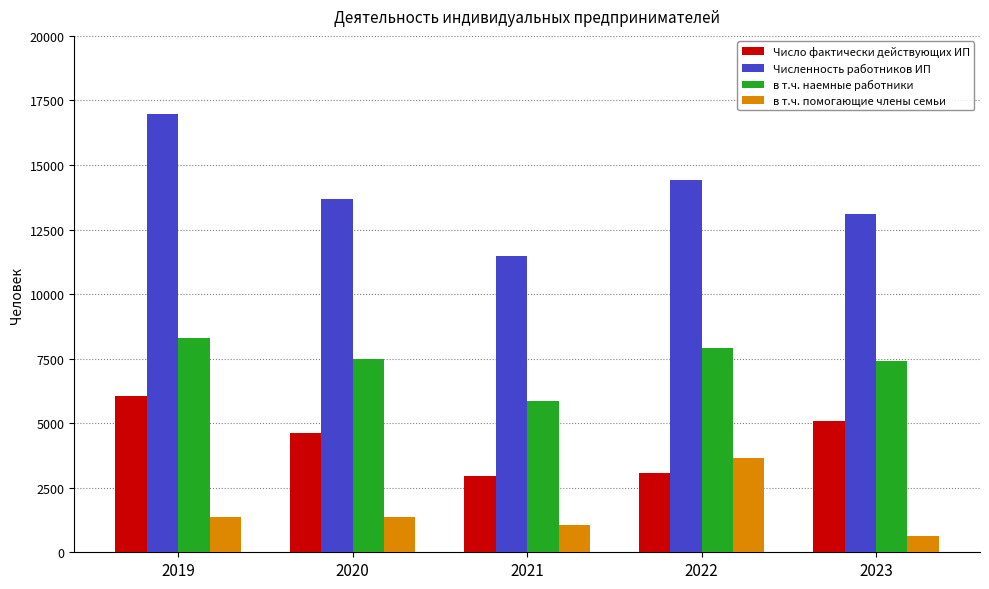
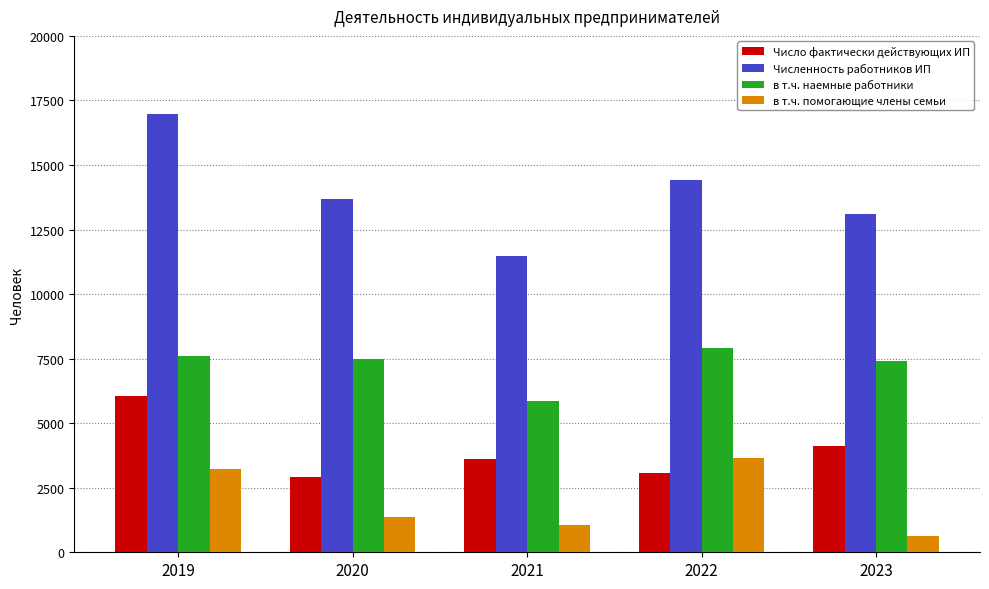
  {
    "Число фактически действующих ИП": {
      "2019": 6100,
-     "2020": 4600,
-     "2021": 3000,
+     "2020": 2900,
+     "2021": 3600,
      "2022": 3100,
-     "2023": 5100
+     "2023": 4100
    },
    "Численность работников ИП": {
      "2019": 17000,
      "2020": 13700,
      "2021": 11500,
      "2022": 14400,
      "2023": 13100
    },
    "в т.ч. наемные работники": {
-     "2019": 8300,
+     "2019": 7600,
      "2020": 7500,
      "2021": 5900,
      "2022": 7900,
      "2023": 7400
    },
    "в т.ч. помогающие члены семьи": {
-     "2019": 1400,
+     "2019": 3200,
      "2020": 1400,
      "2021": 1100,
      "2022": 3700,
      "2023": 600
    }
  }
